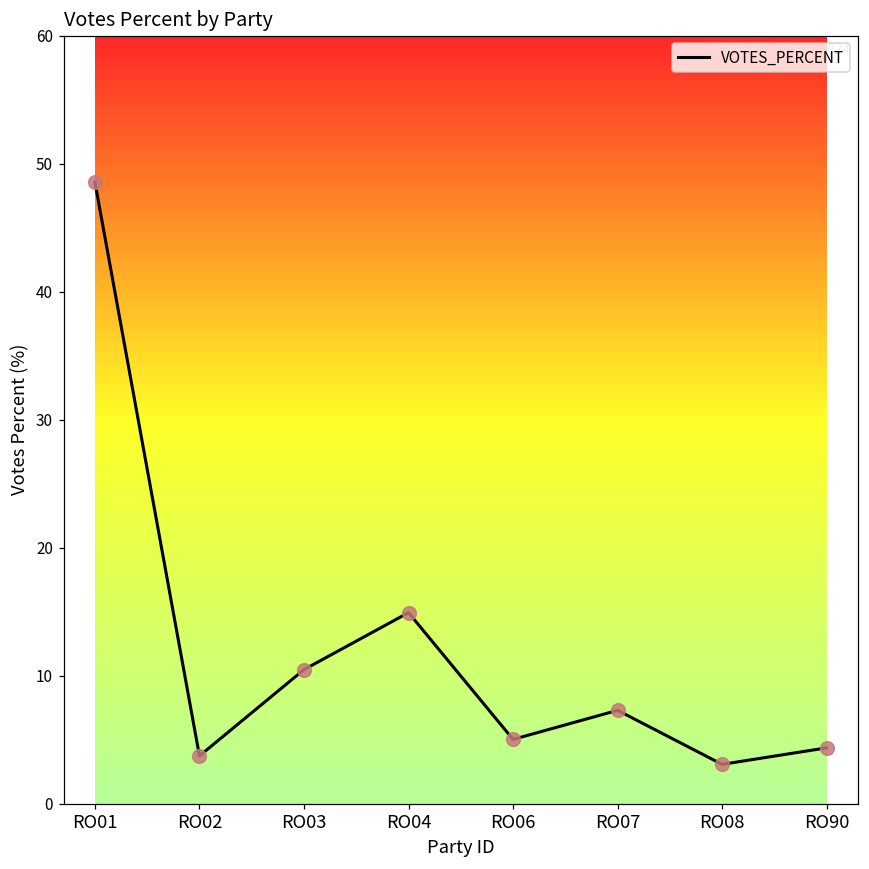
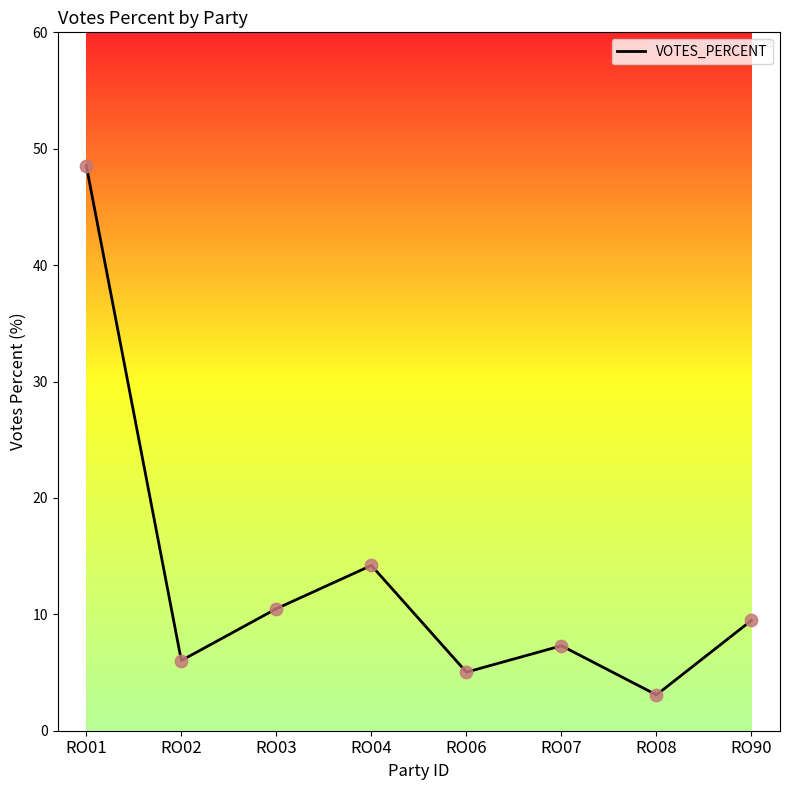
  {
    "RO01": 48.6,
-   "RO02": 3.7,
+   "RO02": 6.0,
    "RO03": 10.5,
-   "RO04": 14.9,
+   "RO04": 14.2,
    "RO06": 5.0,
    "RO07": 7.3,
    "RO08": 3.1,
-   "RO90": 4.4
+   "RO90": 9.5
  }
